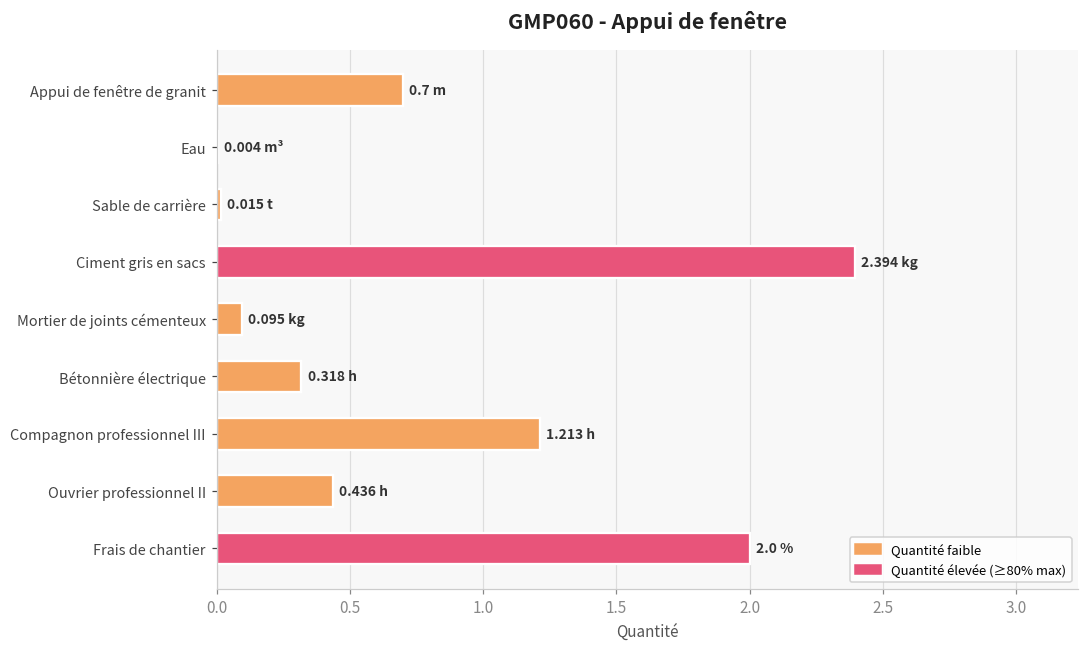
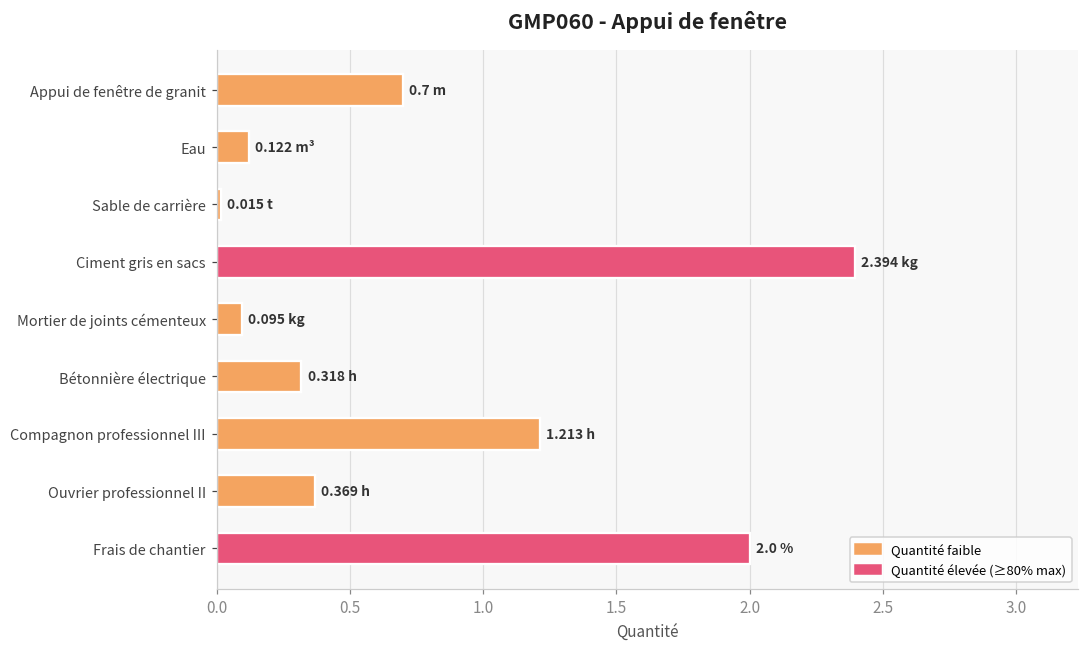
  {
    "Appui de fenêtre de granit": "0.7",
-   "Eau": "0.004",
+   "Eau": "0.122",
    "Sable de carrière": "0.015",
    "Ciment gris en sacs": "2.394",
    "Mortier de joints cémenteux": "0.095",
    "Bétonnière électrique": "0.318",
    "Compagnon professionnel III": "1.213",
-   "Ouvrier professionnel II": "0.436",
+   "Ouvrier professionnel II": "0.369",
    "Frais de chantier": "2.0 %"
  }
